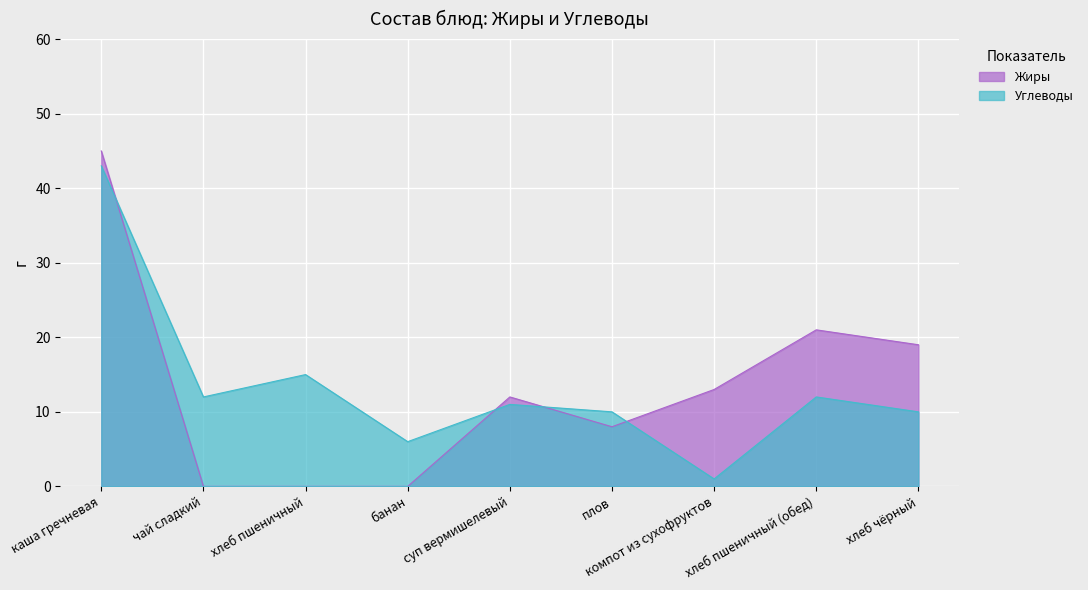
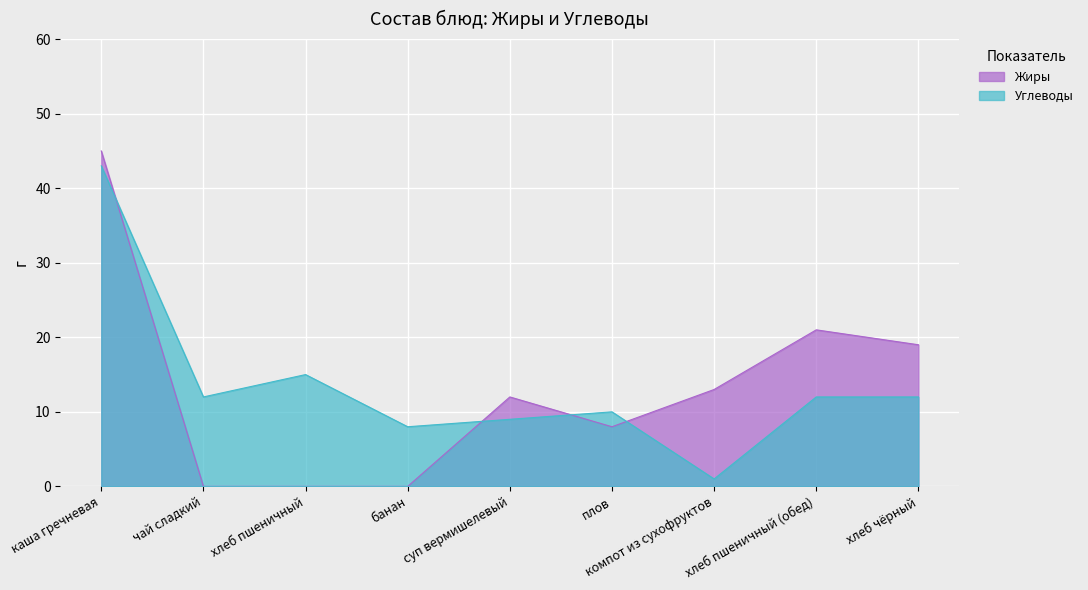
  {
    "Жиры": {
      "каша гречневая": 45,
      "чай сладкий": 0,
      "хлеб пшеничный": 0,
      "банан": 0,
      "суп вермишелевый": 12,
      "плов": 8,
      "компот из сухофруктов": 13,
      "хлеб пшеничный (обед)": 21,
      "хлеб чёрный": 19
    },
    "Углеводы": {
      "каша гречневая": 43,
      "чай сладкий": 12,
      "хлеб пшеничный": 15,
-     "банан": 6,
-     "суп вермишелевый": 11,
+     "банан": 8,
+     "суп вермишелевый": 9,
      "плов": 10,
      "компот из сухофруктов": 1,
      "хлеб пшеничный (обед)": 12,
-     "хлеб чёрный": 10
+     "хлеб чёрный": 12
    }
  }
